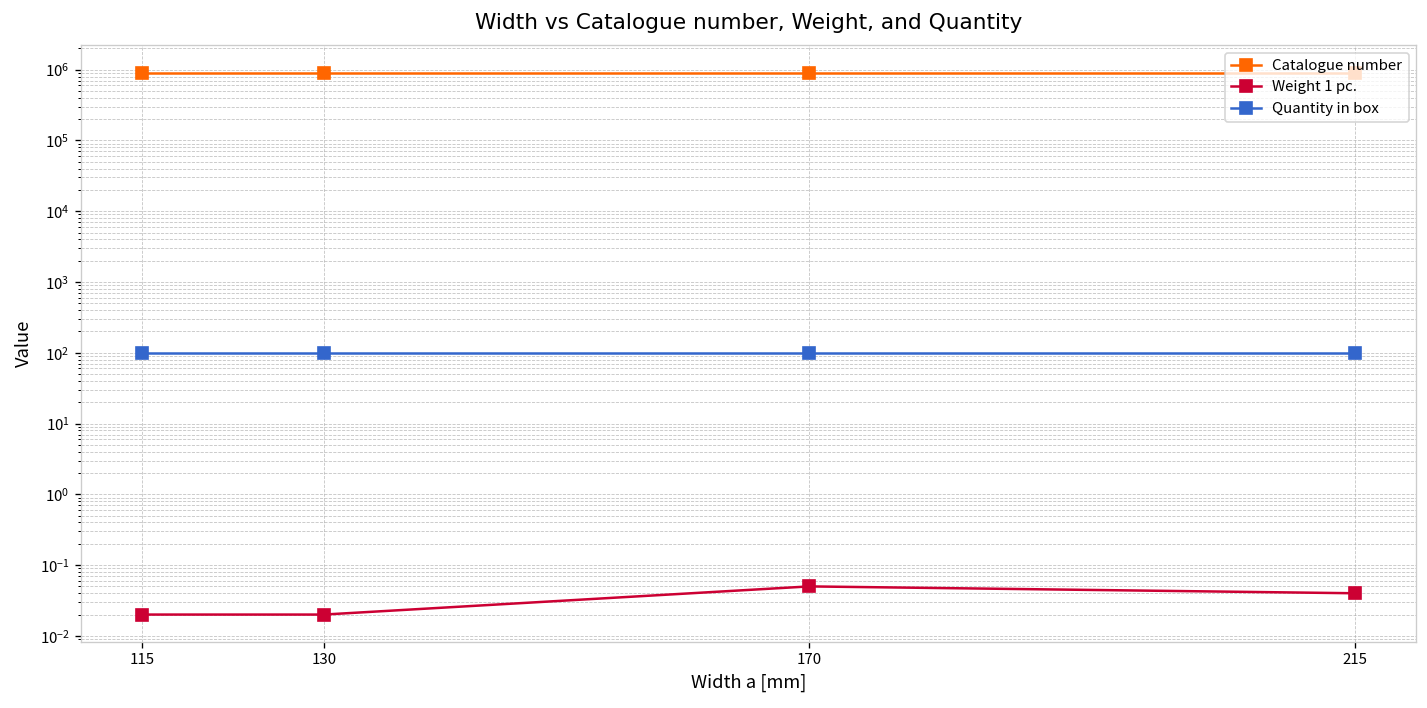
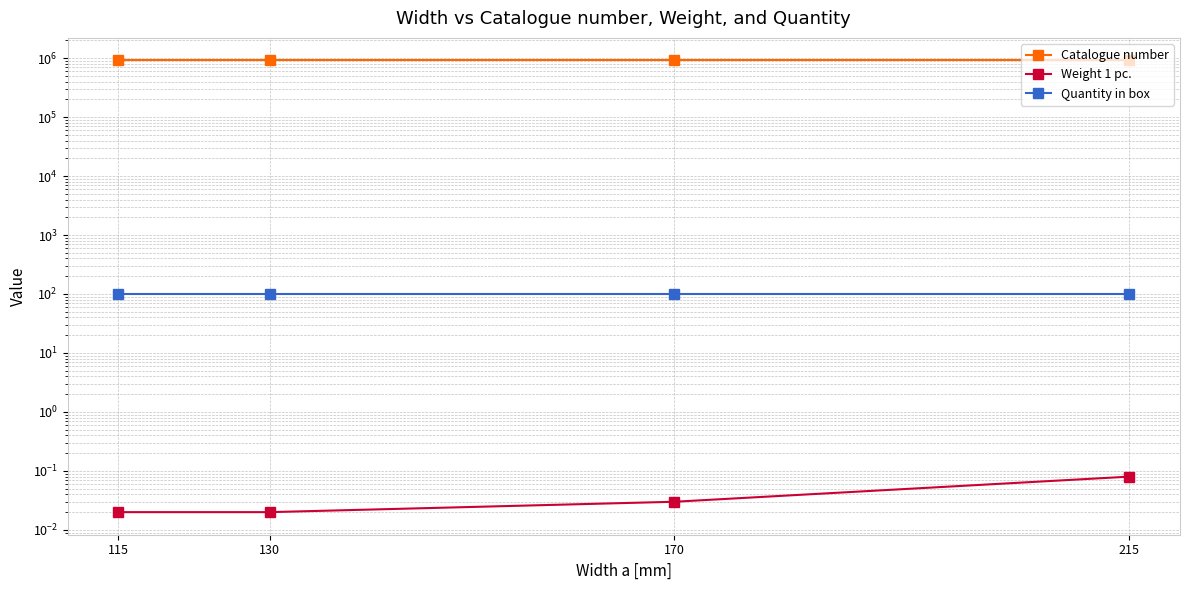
  {
    "Catalogue number": {
      "115": 900000,
      "130": 900000,
      "170": 900000
    },
    "Weight 1 pc.": {
      "115": 0.02,
      "130": 0.02,
-     "170": 0.05,
-     "215": 0.04
+     "170": 0.03,
+     "215": 0.08
    },
    "Quantity in box": {
      "115": 100,
      "130": 100,
      "170": 100,
      "215": 100
    }
  }
